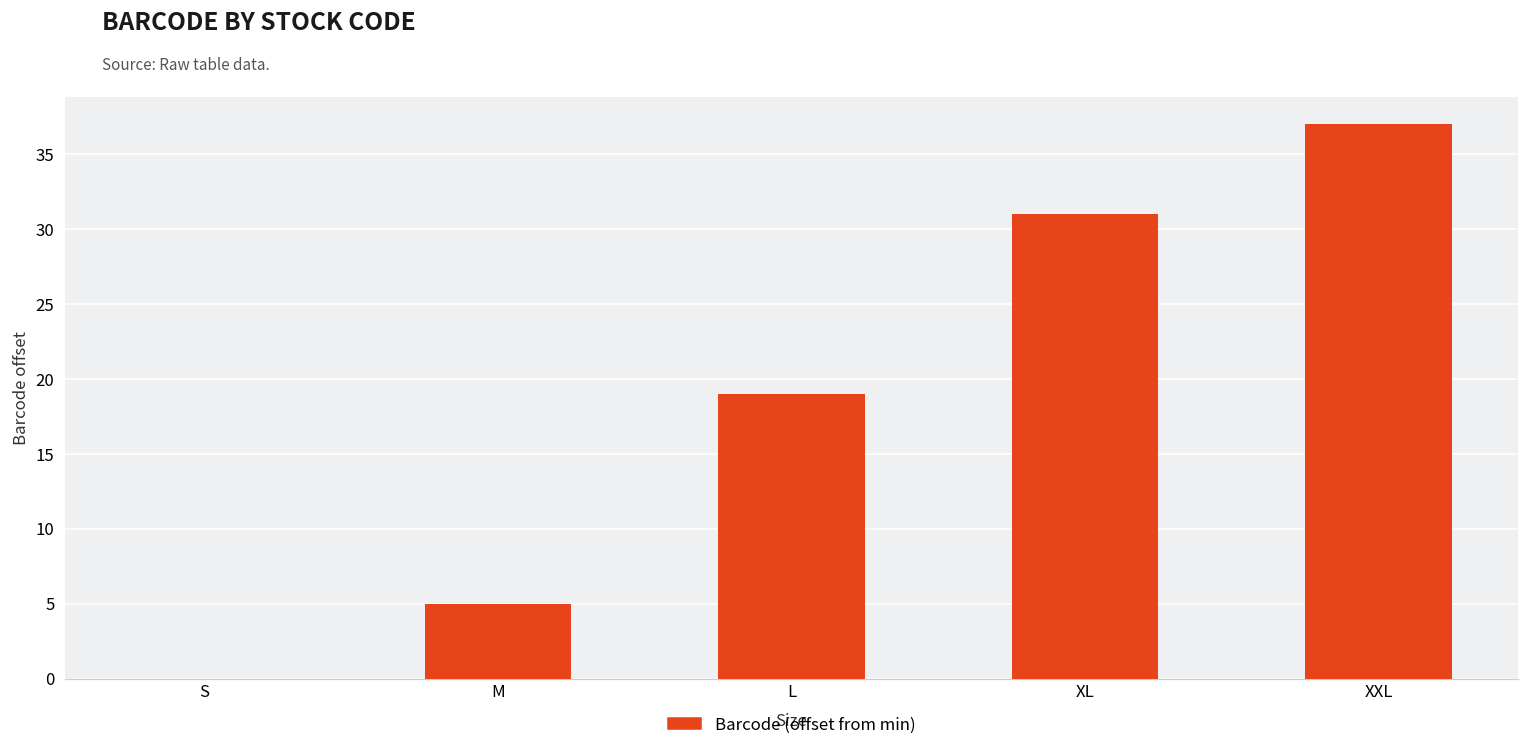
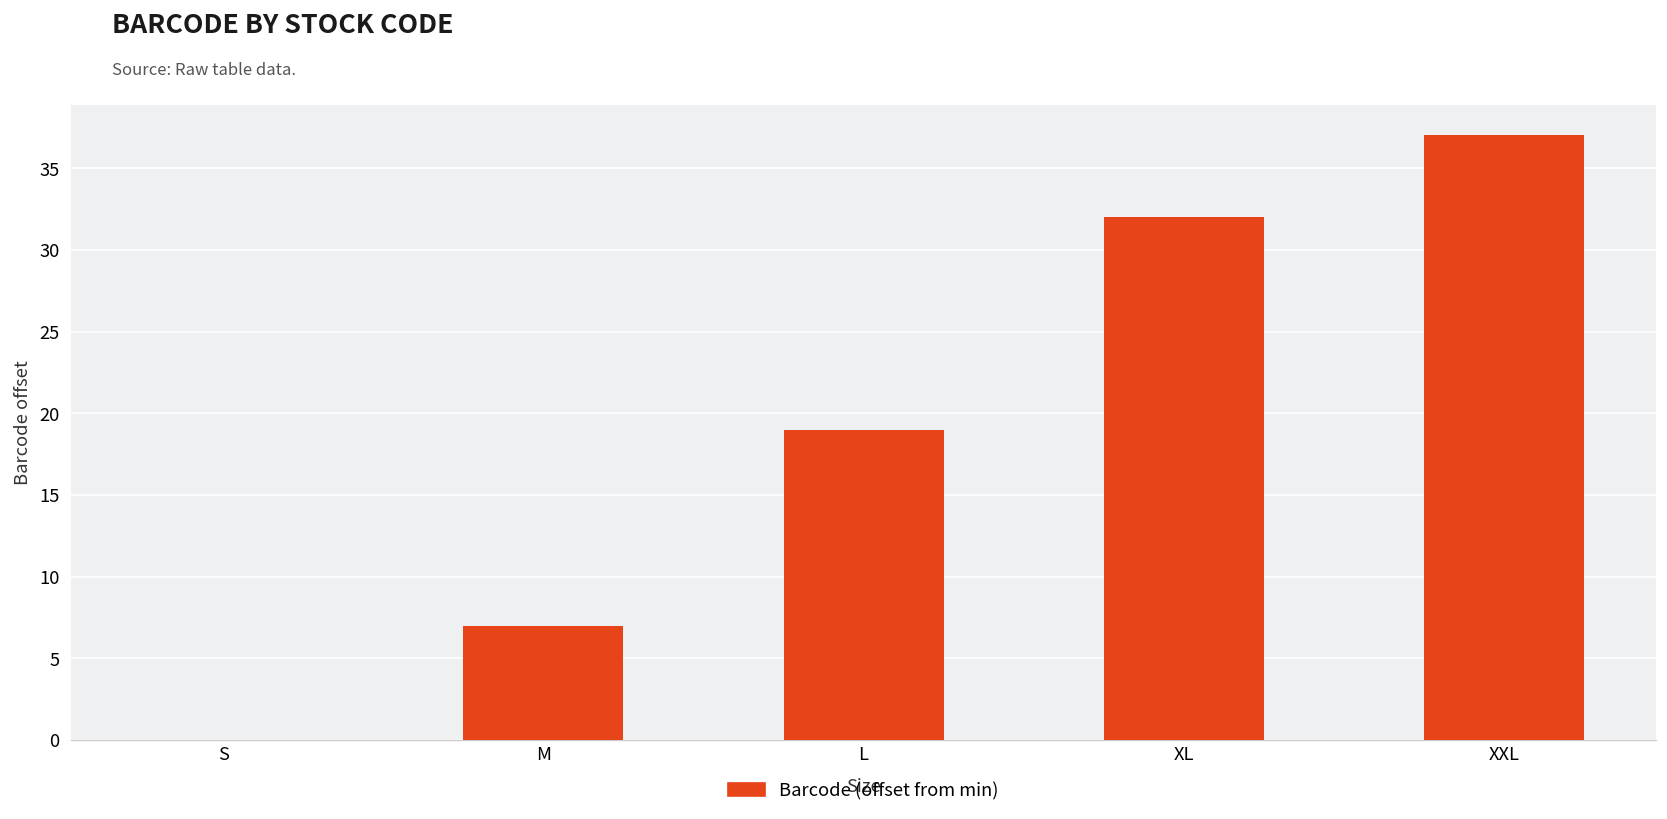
  {
    "S": 0.0,
-   "M": 5.0,
+   "M": 7.0,
    "L": 19.0,
-   "XL": 31.0,
+   "XL": 32.0,
    "XXL": 37.0
  }
